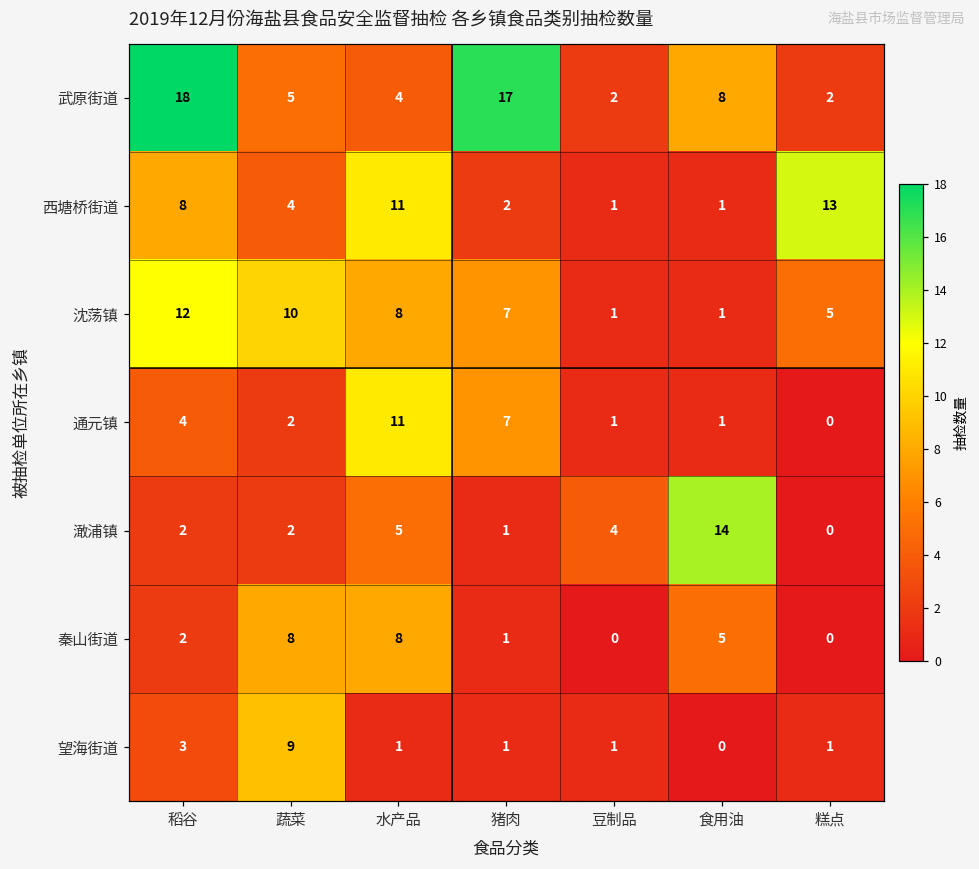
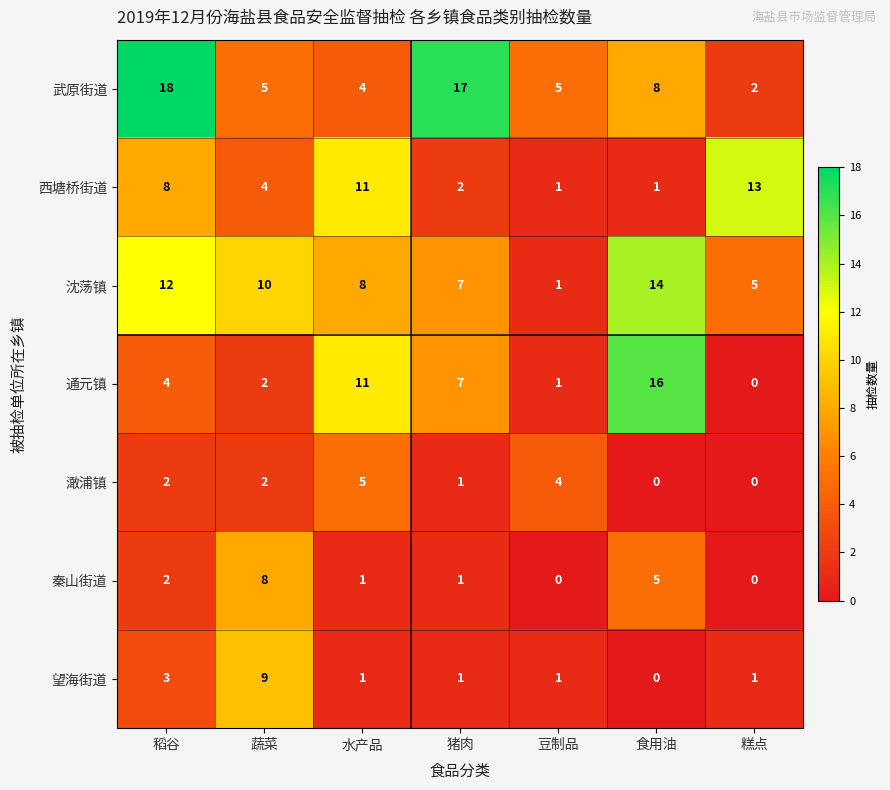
  {
    "武原街道": {
      "稻谷": 18,
      "蔬菜": 5,
      "水产品": 4,
      "猪肉": 17,
-     "豆制品": 2,
+     "豆制品": 5,
      "食用油": 8,
      "糕点": 2
    },
    "西塘桥街道": {
      "稻谷": 8,
      "蔬菜": 4,
      "水产品": 11,
      "猪肉": 2,
      "豆制品": 1,
      "食用油": 1,
      "糕点": 13
    },
    "沈荡镇": {
      "稻谷": 12,
      "蔬菜": 10,
      "水产品": 8,
      "猪肉": 7,
      "豆制品": 1,
-     "食用油": 1,
+     "食用油": 14,
      "糕点": 5
    },
    "通元镇": {
      "稻谷": 4,
      "蔬菜": 2,
      "水产品": 11,
      "猪肉": 7,
      "豆制品": 1,
-     "食用油": 1,
+     "食用油": 16,
      "糕点": 0
    },
    "澉浦镇": {
      "稻谷": 2,
      "蔬菜": 2,
      "水产品": 5,
      "猪肉": 1,
      "豆制品": 4,
-     "食用油": 14,
+     "食用油": 0,
      "糕点": 0
    },
    "秦山街道": {
      "稻谷": 2,
      "蔬菜": 8,
-     "水产品": 8,
+     "水产品": 1,
      "猪肉": 1,
      "豆制品": 0,
      "食用油": 5,
      "糕点": 0
    },
    "望海街道": {
      "稻谷": 3,
      "蔬菜": 9,
      "水产品": 1,
      "猪肉": 1,
      "豆制品": 1,
      "食用油": 0,
      "糕点": 1
    }
  }
